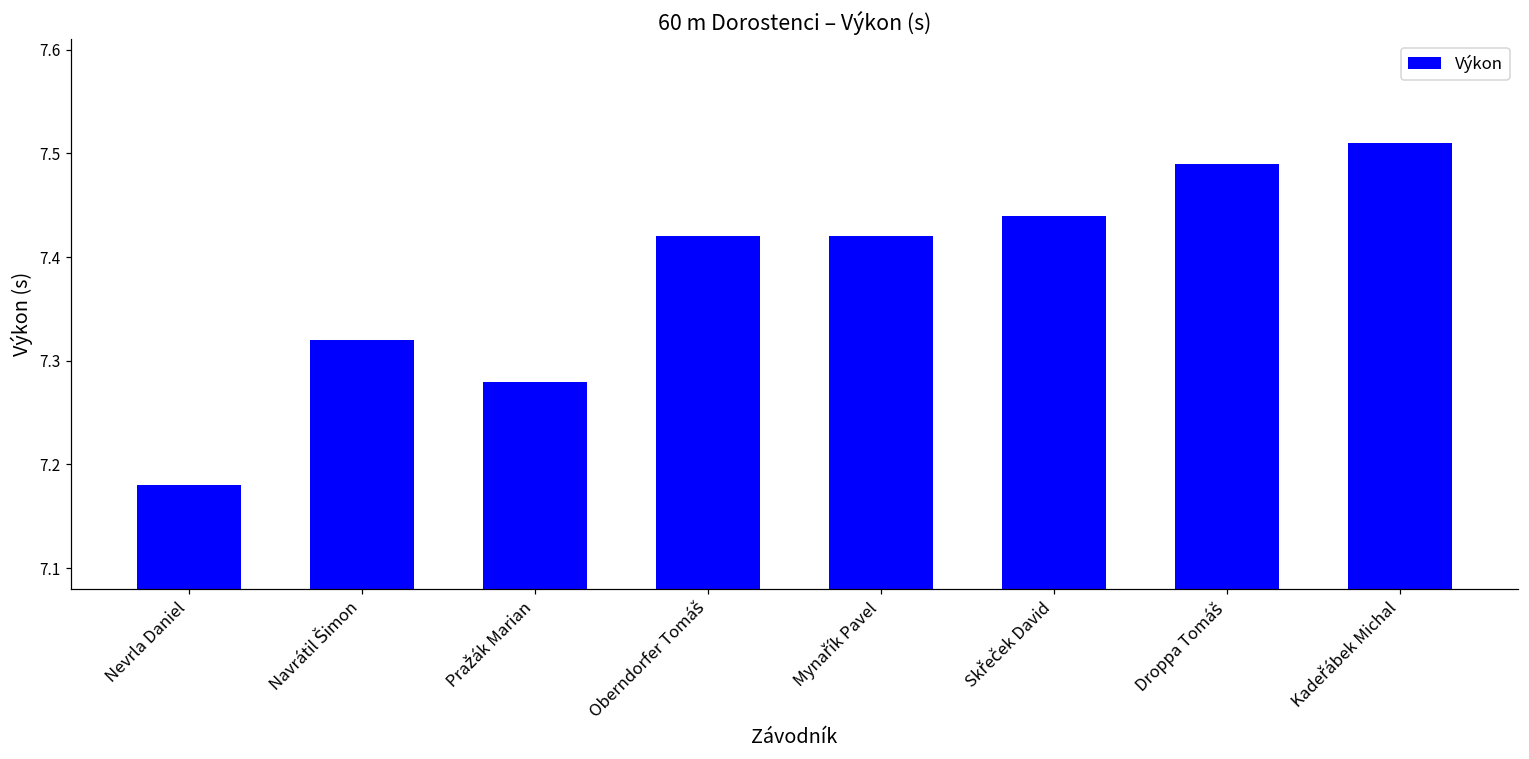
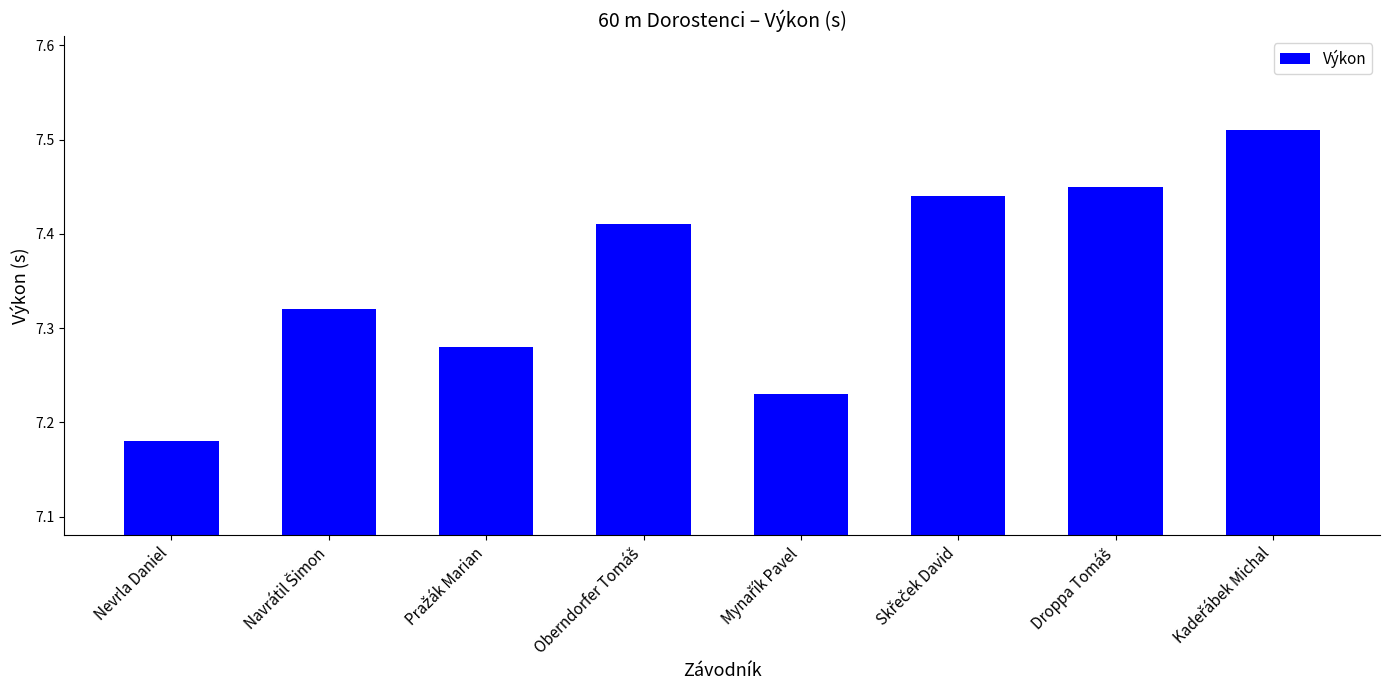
  {
    "Nevrla Daniel": 7.18,
    "Navrátil Šimon": 7.32,
    "Pražák Marian": 7.28,
-   "Oberndorfer Tomáš": 7.42,
-   "Mynařík Pavel": 7.42,
+   "Oberndorfer Tomáš": 7.41,
+   "Mynařík Pavel": 7.23,
    "Skřeček David": 7.44,
-   "Droppa Tomáš": 7.49,
+   "Droppa Tomáš": 7.45,
    "Kadeřábek Michal": 7.51
  }
